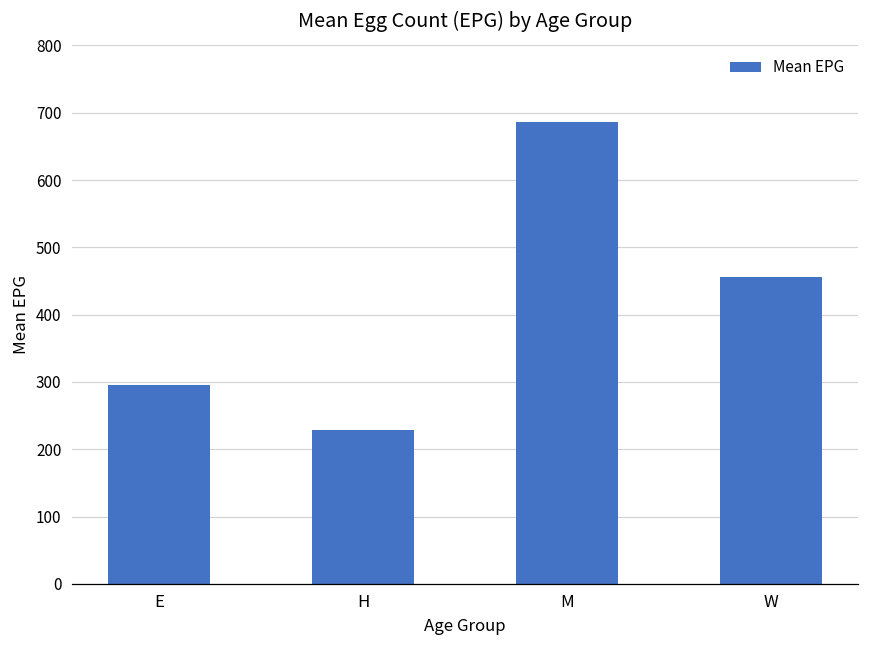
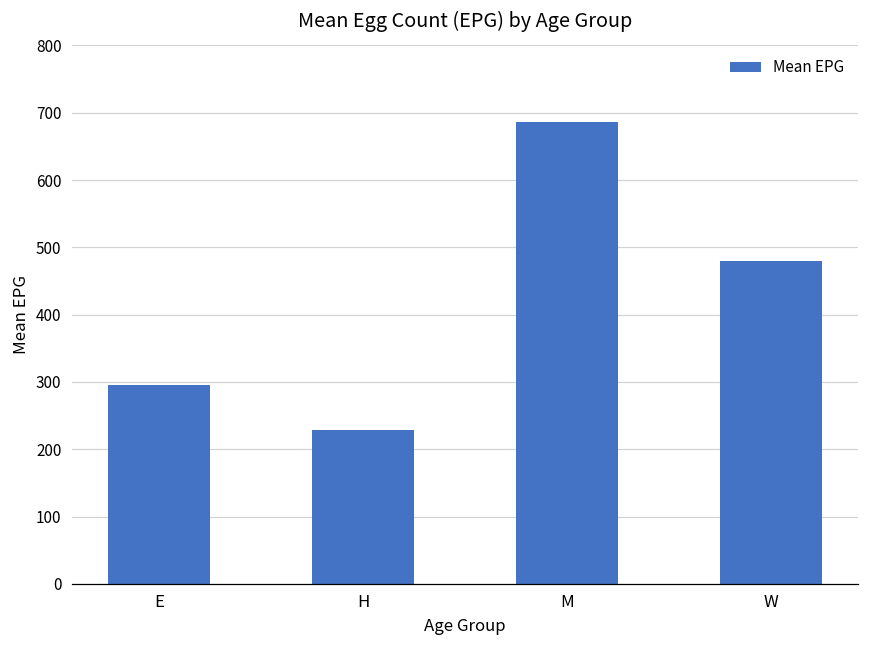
  {
    "E": 300,
    "H": 230,
    "M": 690,
-   "W": 460
+   "W": 480
  }
